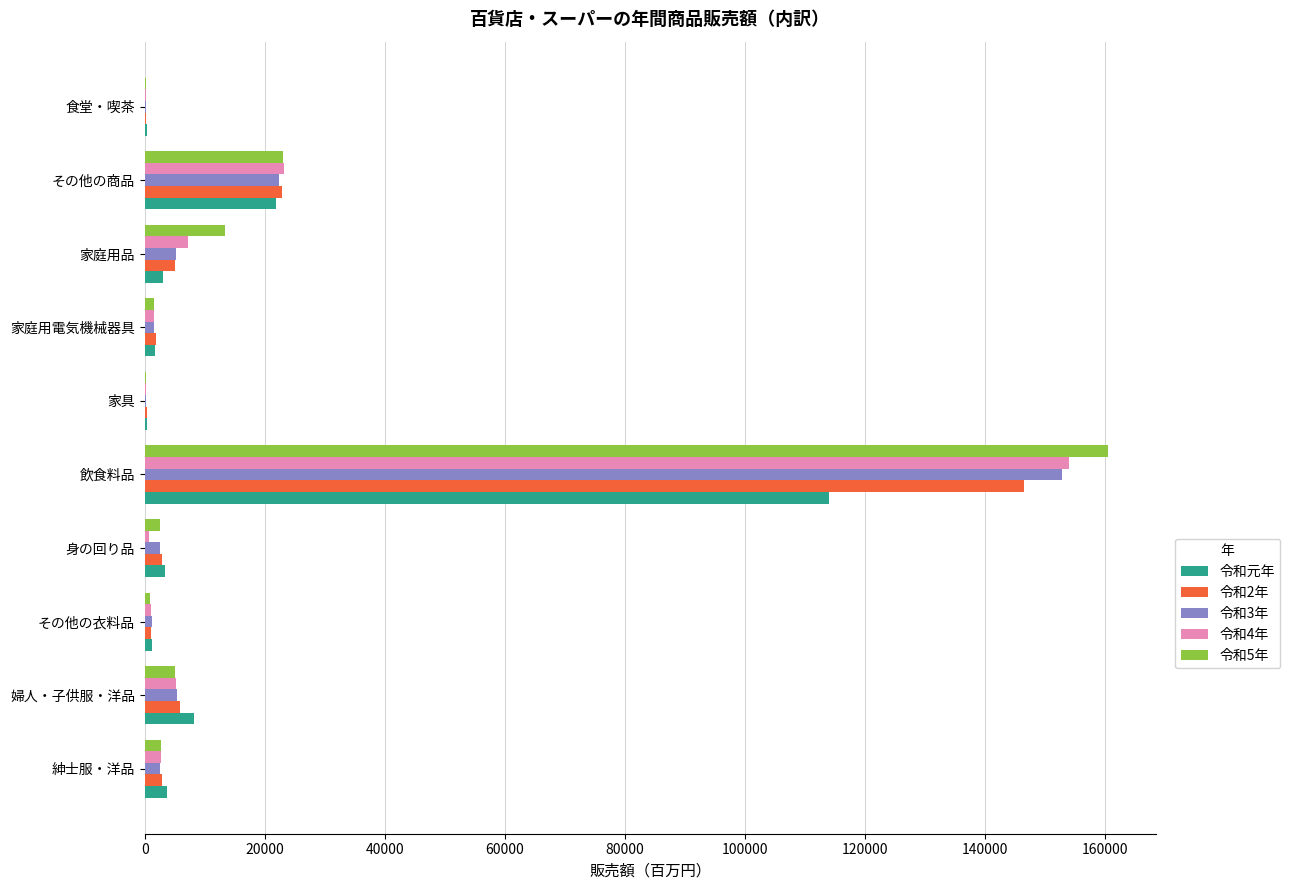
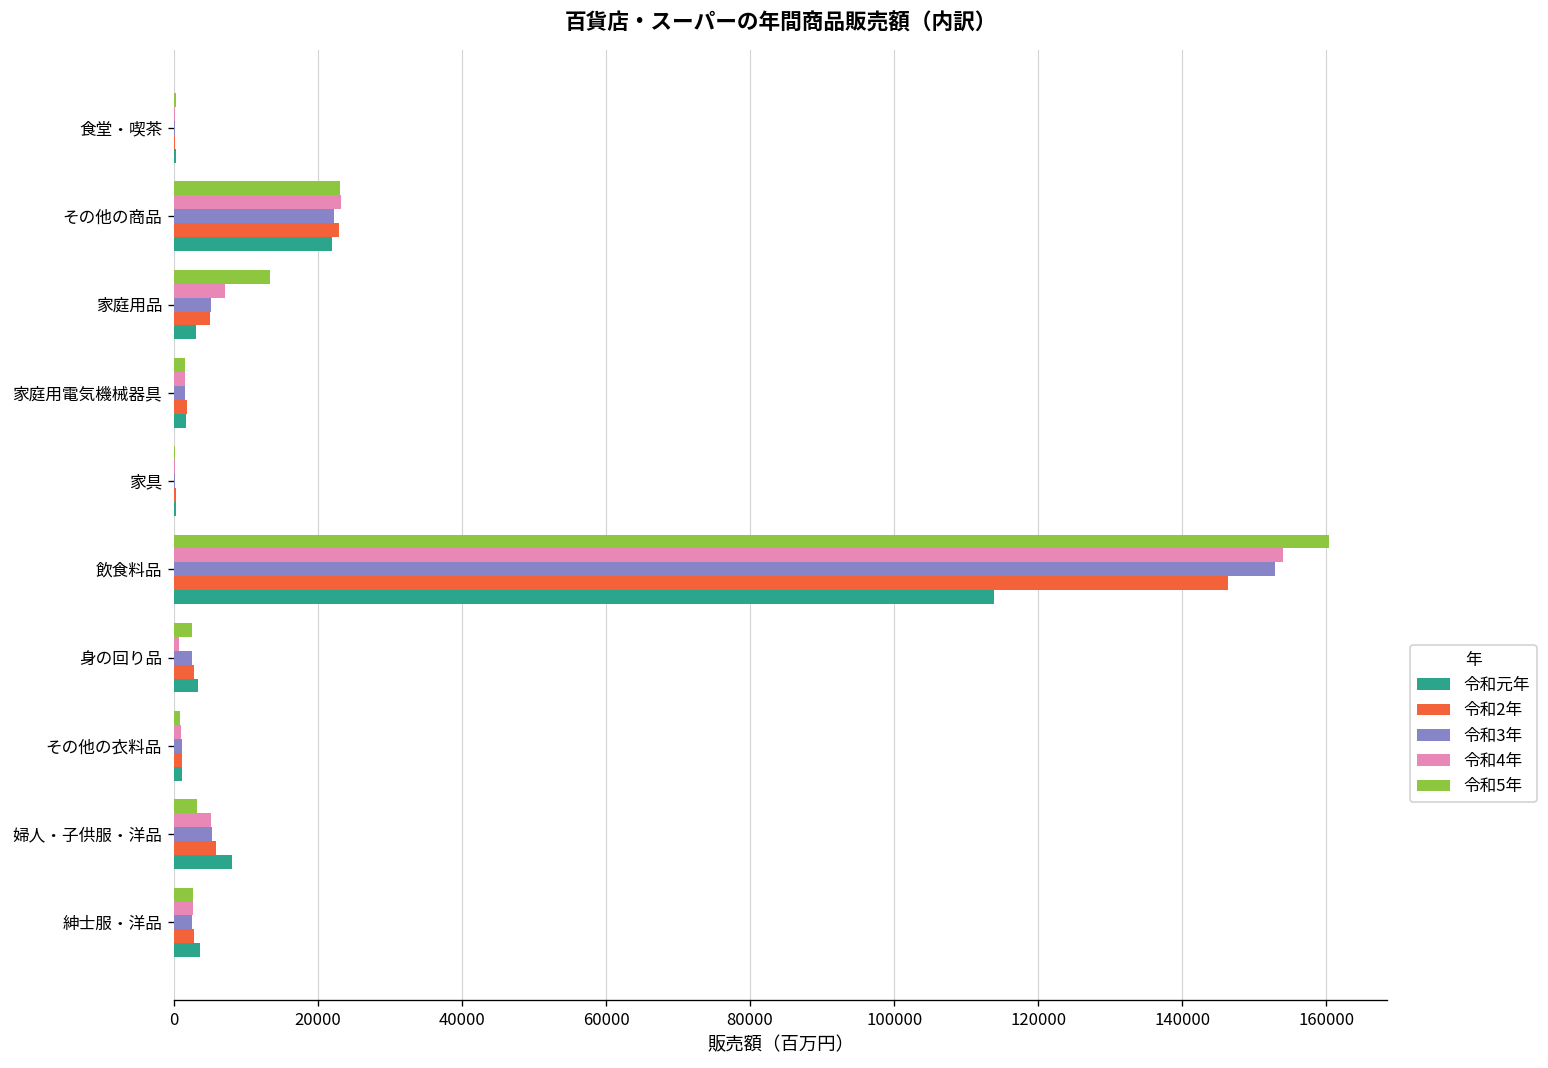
  {
    "令和元年": {
      "その他の商品": 22000,
      "家庭用品": 3000,
      "家庭用電気機械器具": 2000,
      "飲食料品": 114000,
      "身の回り品": 3000,
      "その他の衣料品": 1000,
      "婦人・子供服・洋品": 8000,
      "紳士服・洋品": 4000
    },
    "令和2年": {
      "その他の商品": 23000,
      "家庭用品": 5000,
      "家庭用電気機械器具": 2000,
      "飲食料品": 146000,
      "身の回り品": 3000,
      "その他の衣料品": 1000,
      "婦人・子供服・洋品": 6000,
      "紳士服・洋品": 3000
    },
    "令和3年": {
      "その他の商品": 22000,
      "家庭用品": 5000,
      "家庭用電気機械器具": 2000,
      "飲食料品": 153000,
      "身の回り品": 3000,
      "その他の衣料品": 1000,
      "婦人・子供服・洋品": 5000,
      "紳士服・洋品": 3000
    },
    "令和4年": {
      "その他の商品": 23000,
      "家庭用品": 7000,
      "家庭用電気機械器具": 1000,
      "飲食料品": 154000,
      "身の回り品": 1000,
      "その他の衣料品": 1000,
      "婦人・子供服・洋品": 5000,
      "紳士服・洋品": 3000
    },
    "令和5年": {
      "その他の商品": 23000,
      "家庭用品": 13000,
      "家庭用電気機械器具": 2000,
      "飲食料品": 160000,
      "身の回り品": 2000,
      "その他の衣料品": 1000,
-     "婦人・子供服・洋品": 5000,
+     "婦人・子供服・洋品": 3000,
      "紳士服・洋品": 3000
    }
  }
